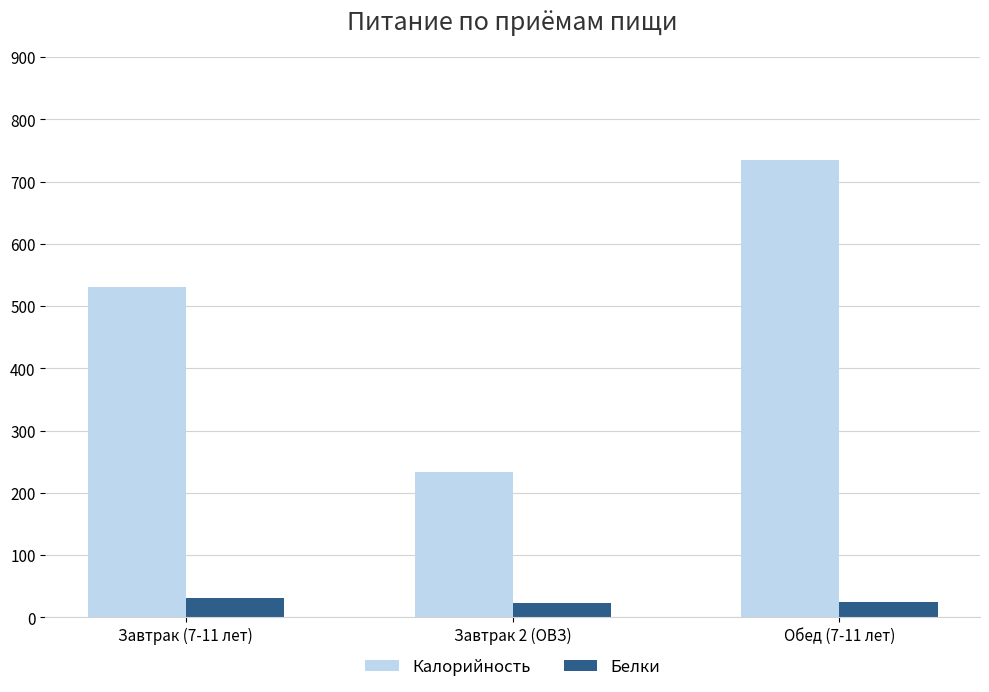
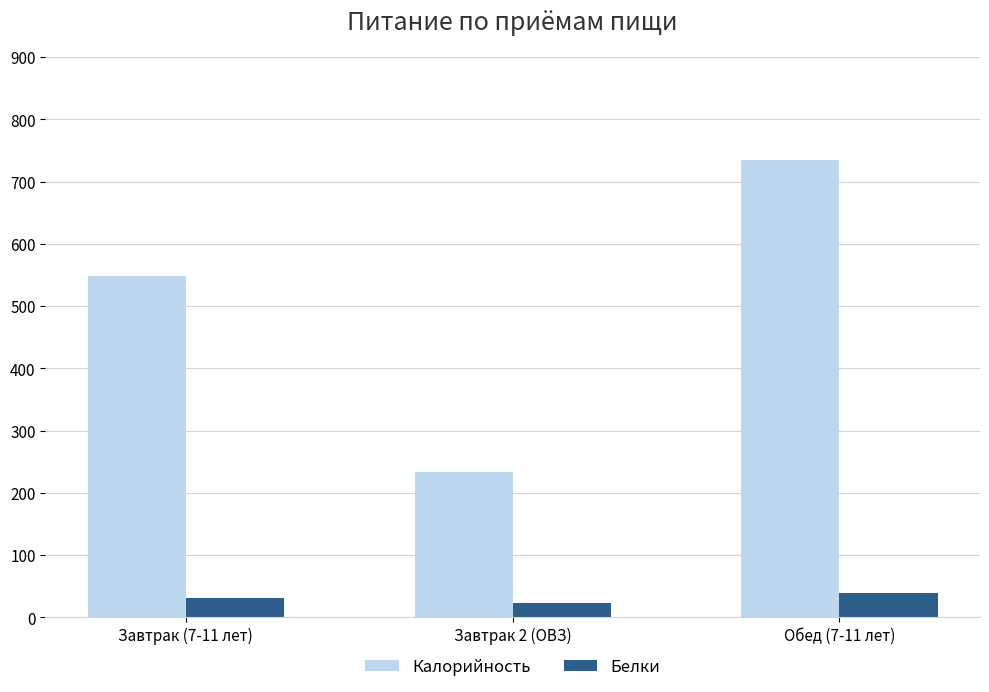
  {
    "Калорийность": {
-     "Завтрак (7-11 лет)": 530,
+     "Завтрак (7-11 лет)": 550,
      "Завтрак 2 (ОВЗ)": 230,
      "Обед (7-11 лет)": 740
    },
    "Белки": {
      "Завтрак (7-11 лет)": 30,
      "Завтрак 2 (ОВЗ)": 20,
-     "Обед (7-11 лет)": 30
+     "Обед (7-11 лет)": 40
    }
  }
